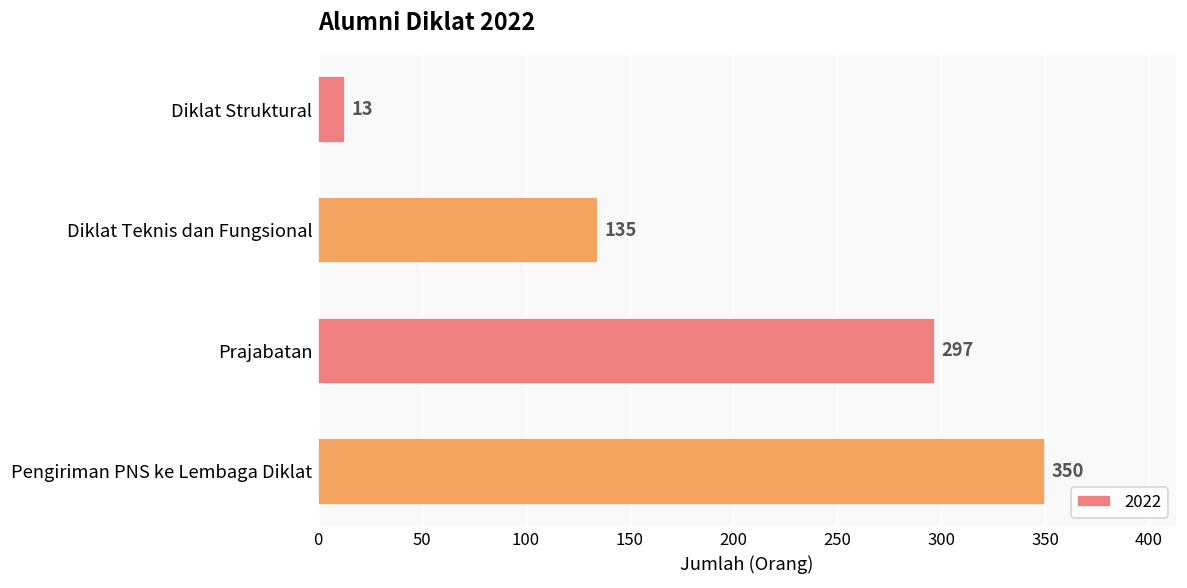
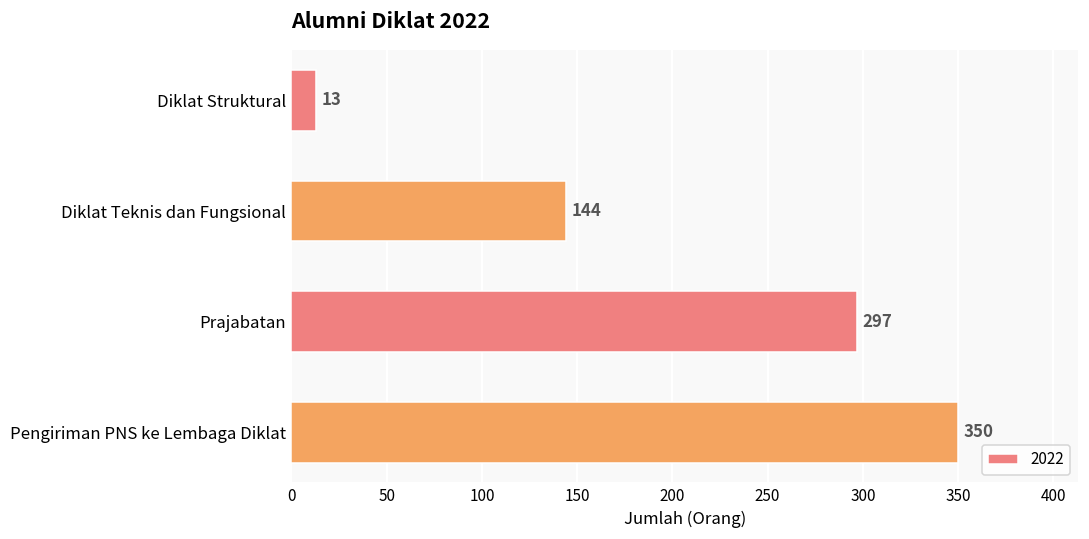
  {
    "Diklat Struktural": 13,
-   "Diklat Teknis dan Fungsional": 135,
+   "Diklat Teknis dan Fungsional": 144,
    "Prajabatan": 297,
    "Pengiriman PNS ke Lembaga Diklat": 350
  }
